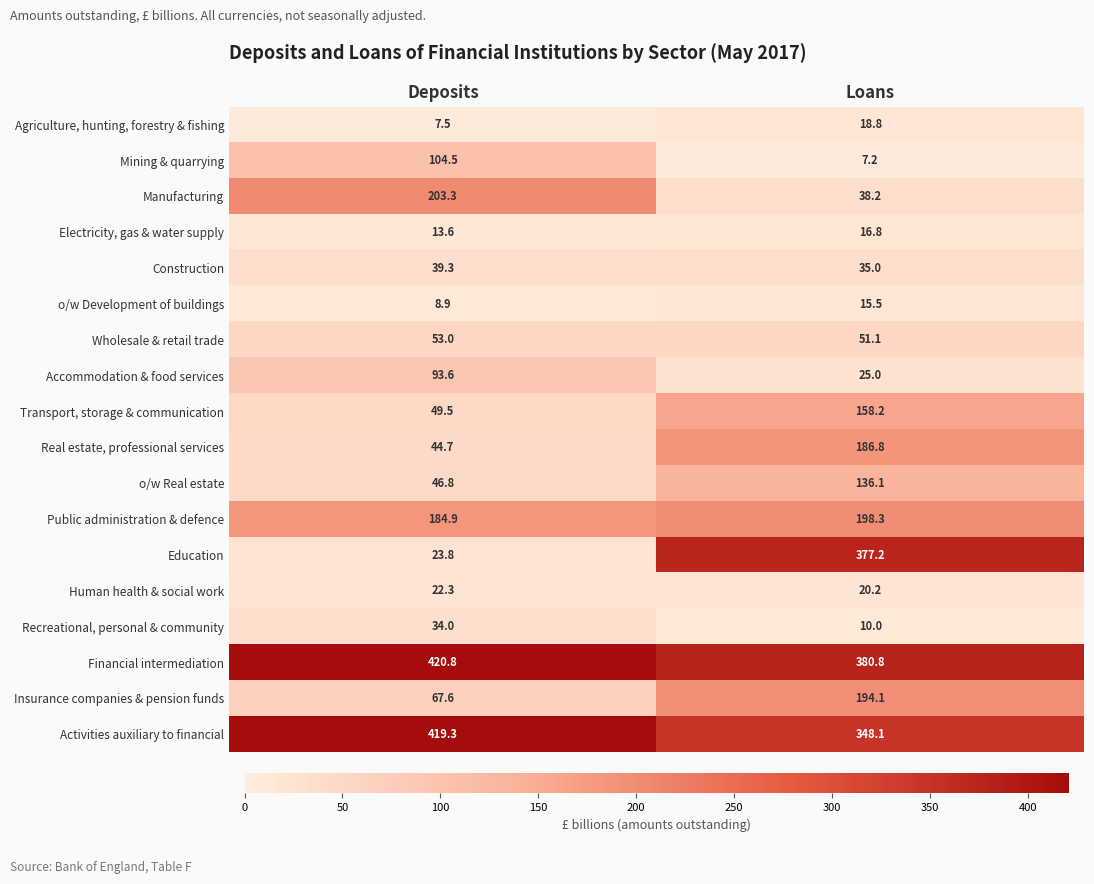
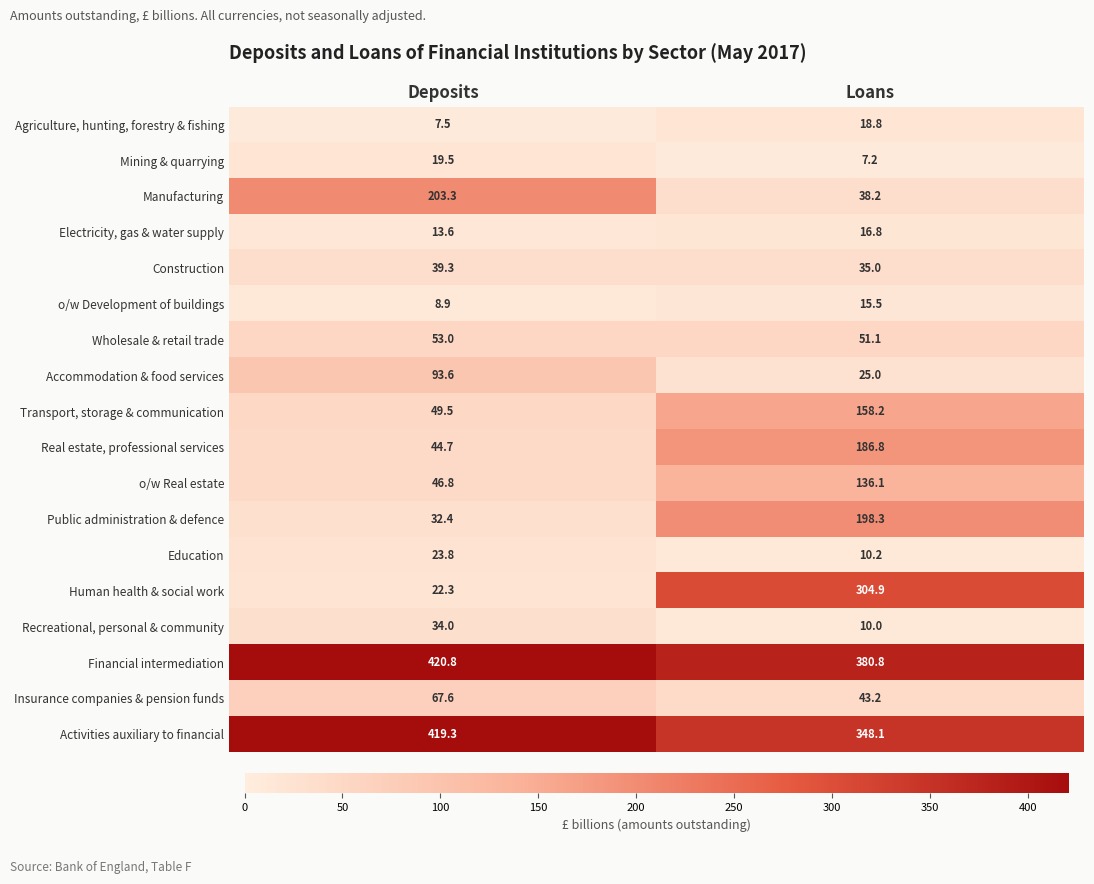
  {
    "Agriculture, hunting, forestry & fishing": {
      "Deposits": 7.5,
      "Loans": 18.8
    },
    "Mining & quarrying": {
-     "Deposits": 104.5,
+     "Deposits": 19.5,
      "Loans": 7.2
    },
    "Manufacturing": {
      "Deposits": 203.3,
      "Loans": 38.2
    },
    "Electricity, gas & water supply": {
      "Deposits": 13.6,
      "Loans": 16.8
    },
    "Construction": {
      "Deposits": 39.3,
      "Loans": 35.0
    },
    "o/w Development of buildings": {
      "Deposits": 8.9,
      "Loans": 15.5
    },
    "Wholesale & retail trade": {
      "Deposits": 53.0,
      "Loans": 51.1
    },
    "Accommodation & food services": {
      "Deposits": 93.6,
      "Loans": 25.0
    },
    "Transport, storage & communication": {
      "Deposits": 49.5,
      "Loans": 158.2
    },
    "Real estate, professional services": {
      "Deposits": 44.7,
      "Loans": 186.8
    },
    "o/w Real estate": {
      "Deposits": 46.8,
      "Loans": 136.1
    },
    "Public administration & defence": {
-     "Deposits": 184.9,
+     "Deposits": 32.4,
      "Loans": 198.3
    },
    "Education": {
      "Deposits": 23.8,
-     "Loans": 377.2
+     "Loans": 10.2
    },
    "Human health & social work": {
      "Deposits": 22.3,
-     "Loans": 20.2
+     "Loans": 304.9
    },
    "Recreational, personal & community": {
      "Deposits": 34.0,
      "Loans": 10.0
    },
    "Financial intermediation": {
      "Deposits": 420.8,
      "Loans": 380.8
    },
    "Insurance companies & pension funds": {
      "Deposits": 67.6,
-     "Loans": 194.1
+     "Loans": 43.2
    },
    "Activities auxiliary to financial": {
      "Deposits": 419.3,
      "Loans": 348.1
    }
  }
